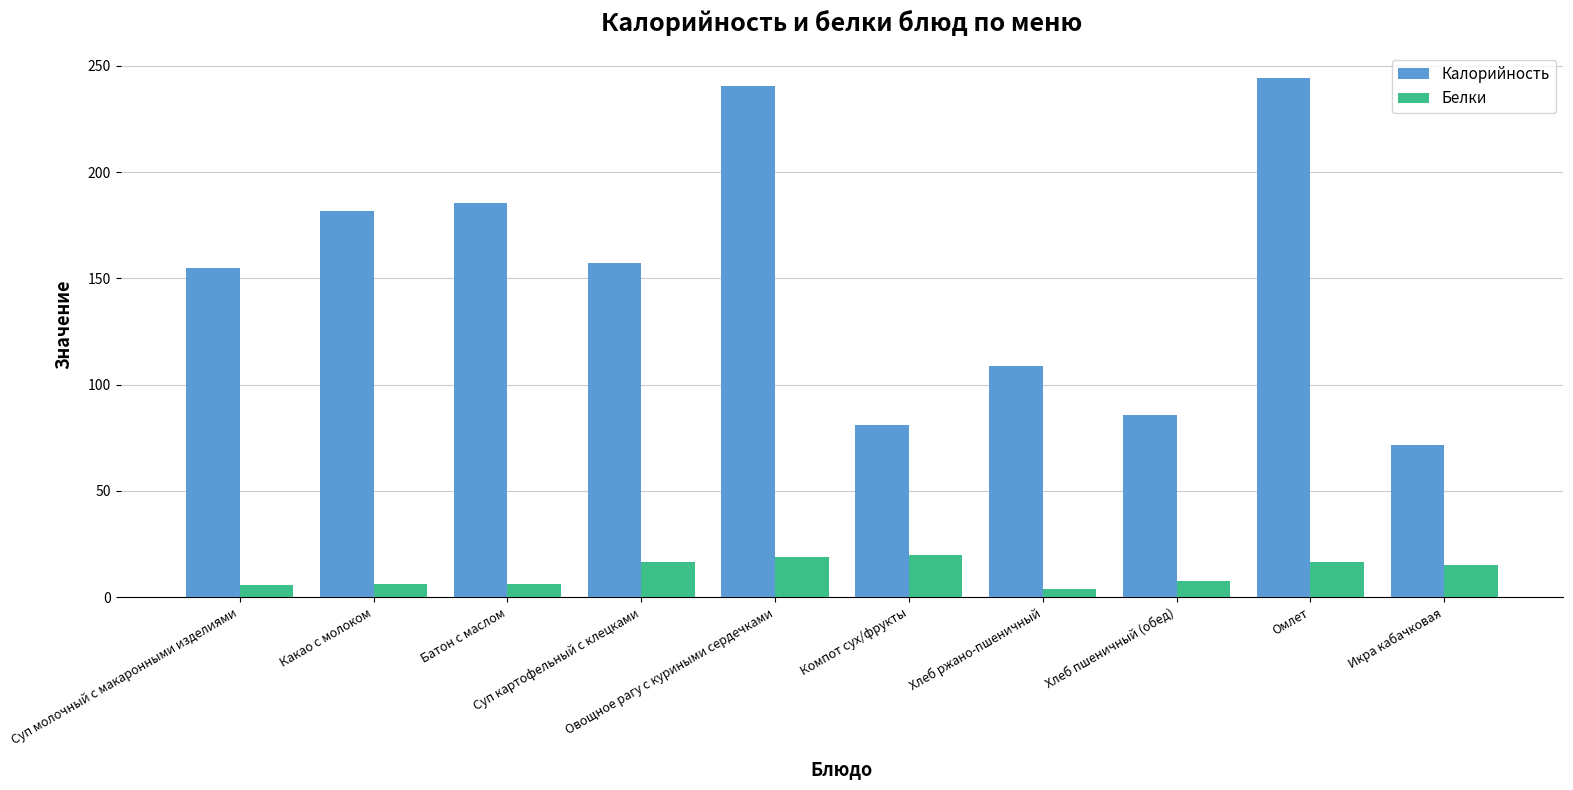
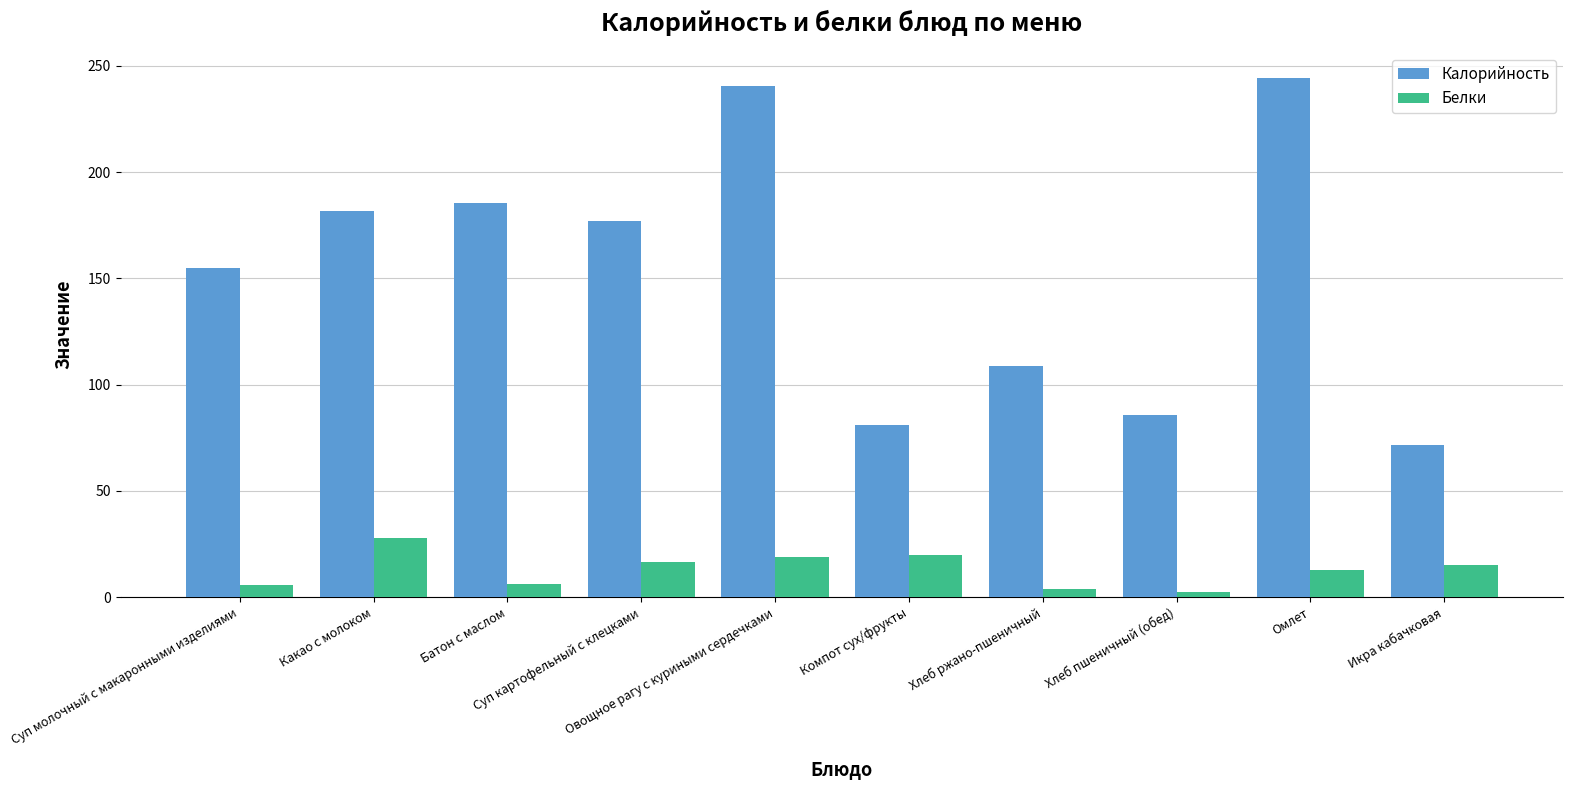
  {
    "Калорийность": {
      "Суп молочный с макаронными изделиями": 155,
      "Какао с молоком": 182,
      "Батон с маслом": 186,
-     "Суп картофельный с клецками": 157,
+     "Суп картофельный с клецками": 177,
      "Овощное рагу с куриными сердечками": 240,
      "Компот сух/фрукты": 81,
      "Хлеб ржано-пшеничный": 109,
      "Хлеб пшеничный (обед)": 86,
      "Омлет": 244,
      "Икра кабачковая": 71
    },
    "Белки": {
      "Суп молочный с макаронными изделиями": 6,
-     "Какао с молоком": 6,
+     "Какао с молоком": 28,
      "Батон с маслом": 6,
      "Суп картофельный с клецками": 17,
      "Овощное рагу с куриными сердечками": 19,
      "Компот сух/фрукты": 20,
      "Хлеб ржано-пшеничный": 4,
-     "Хлеб пшеничный (обед)": 8,
-     "Омлет": 17,
+     "Хлеб пшеничный (обед)": 2,
+     "Омлет": 13,
      "Икра кабачковая": 15
    }
  }
